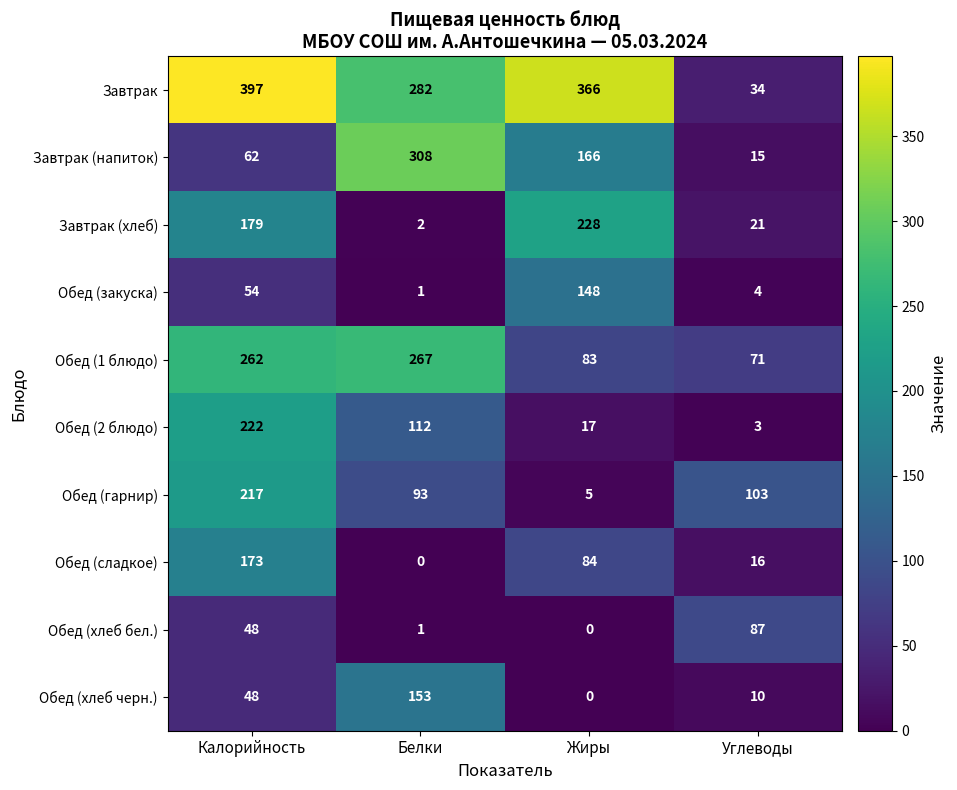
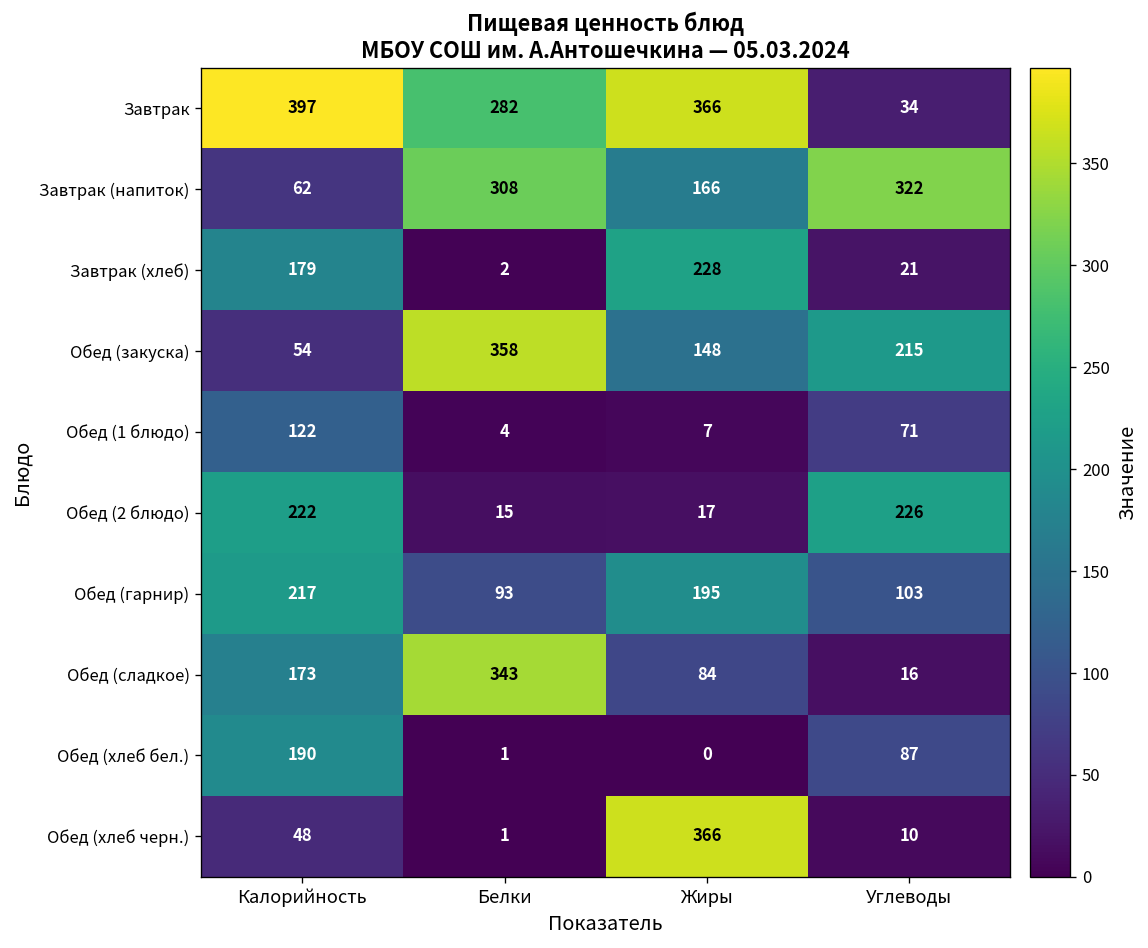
  {
    "Завтрак": {
      "Калорийность": 397,
      "Белки": 282,
      "Жиры": 366,
      "Углеводы": 34
    },
    "Завтрак (напиток)": {
      "Калорийность": 62,
      "Белки": 308,
      "Жиры": 166,
-     "Углеводы": 15
+     "Углеводы": 322
    },
    "Завтрак (хлеб)": {
      "Калорийность": 179,
      "Белки": 2,
      "Жиры": 228,
      "Углеводы": 21
    },
    "Обед (закуска)": {
      "Калорийность": 54,
-     "Белки": 1,
+     "Белки": 358,
      "Жиры": 148,
-     "Углеводы": 4
+     "Углеводы": 215
    },
    "Обед (1 блюдо)": {
-     "Калорийность": 262,
-     "Белки": 267,
-     "Жиры": 83,
+     "Калорийность": 122,
+     "Белки": 4,
+     "Жиры": 7,
      "Углеводы": 71
    },
    "Обед (2 блюдо)": {
      "Калорийность": 222,
-     "Белки": 112,
+     "Белки": 15,
      "Жиры": 17,
-     "Углеводы": 3
+     "Углеводы": 226
    },
    "Обед (гарнир)": {
      "Калорийность": 217,
      "Белки": 93,
-     "Жиры": 5,
+     "Жиры": 195,
      "Углеводы": 103
    },
    "Обед (сладкое)": {
      "Калорийность": 173,
-     "Белки": 0,
+     "Белки": 343,
      "Жиры": 84,
      "Углеводы": 16
    },
    "Обед (хлеб бел.)": {
-     "Калорийность": 48,
+     "Калорийность": 190,
      "Белки": 1,
      "Жиры": 0,
      "Углеводы": 87
    },
    "Обед (хлеб черн.)": {
      "Калорийность": 48,
-     "Белки": 153,
-     "Жиры": 0,
+     "Белки": 1,
+     "Жиры": 366,
      "Углеводы": 10
    }
  }
